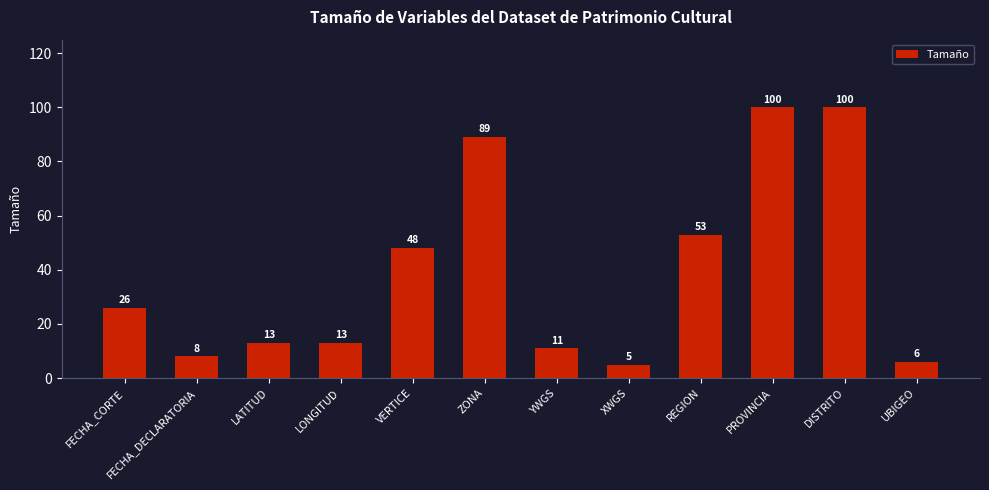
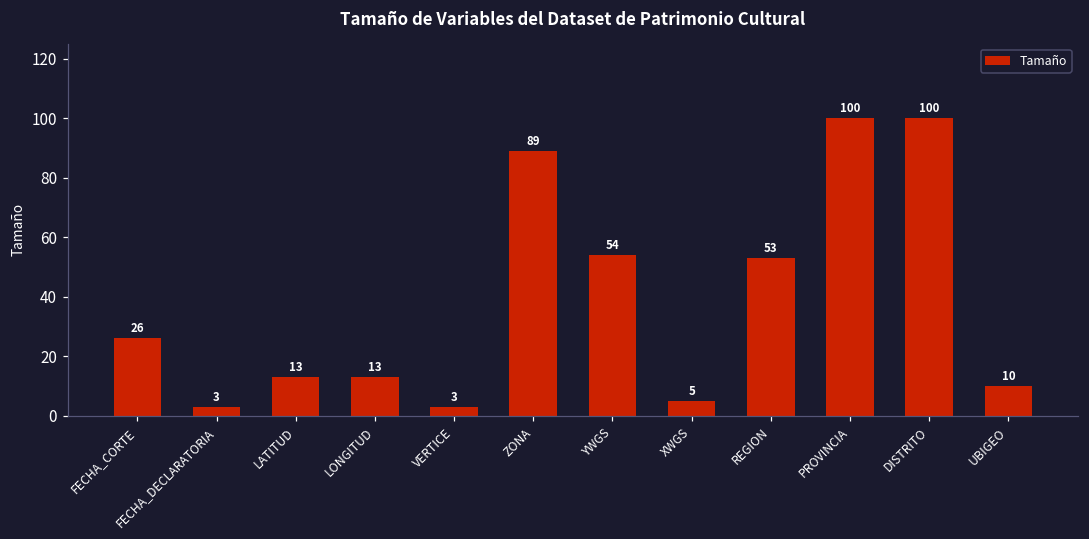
  {
    "FECHA_CORTE": 26,
-   "FECHA_DECLARATORIA": 8,
+   "FECHA_DECLARATORIA": 3,
    "LATITUD": 13,
    "LONGITUD": 13,
-   "VERTICE": 48,
+   "VERTICE": 3,
    "ZONA": 89,
-   "YWGS": 11,
+   "YWGS": 54,
    "XWGS": 5,
    "REGION": 53,
    "PROVINCIA": 100,
    "DISTRITO": 100,
-   "UBIGEO": 6
+   "UBIGEO": 10
  }
